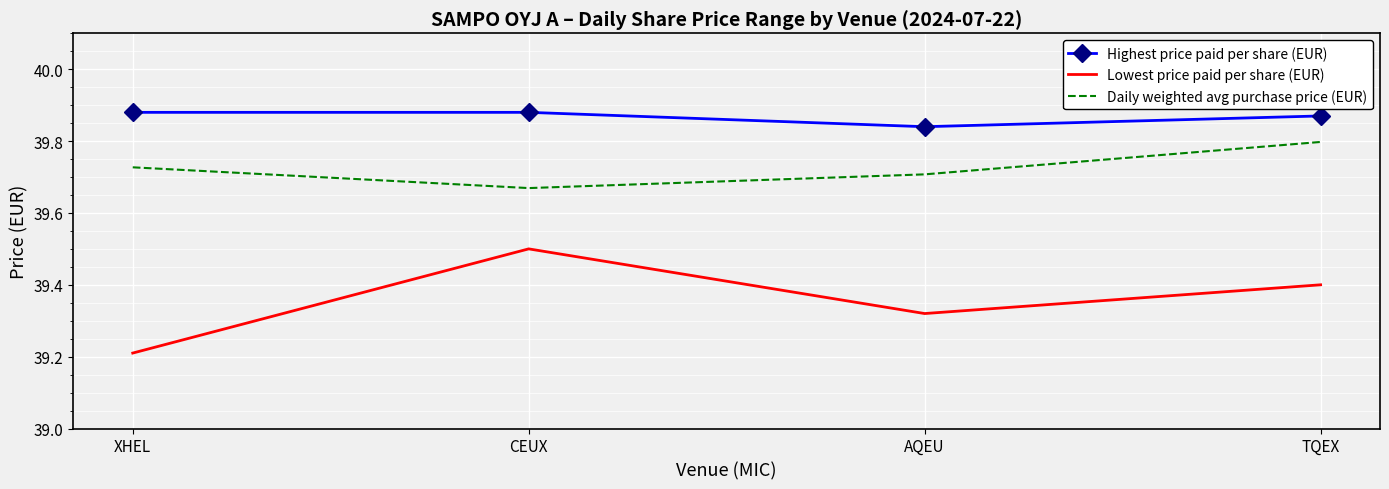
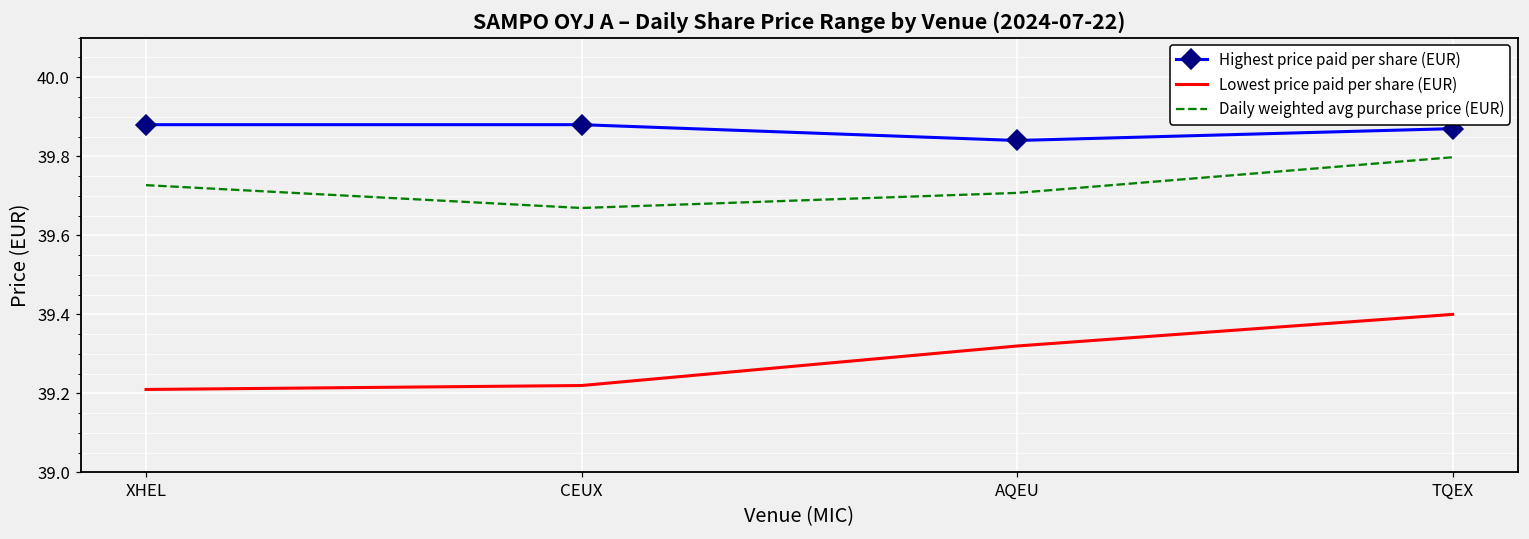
  {
    "Highest price paid per share (EUR)": {
      "XHEL": 39.88,
      "CEUX": 39.88,
      "AQEU": 39.84,
      "TQEX": 39.87
    },
    "Lowest price paid per share (EUR)": {
      "XHEL": 39.21,
-     "CEUX": 39.50,
+     "CEUX": 39.22,
      "AQEU": 39.32,
      "TQEX": 39.40
    },
    "Daily weighted avg purchase price (EUR)": {
      "XHEL": 39.73,
      "CEUX": 39.67,
      "AQEU": 39.71,
      "TQEX": 39.80
    }
  }
